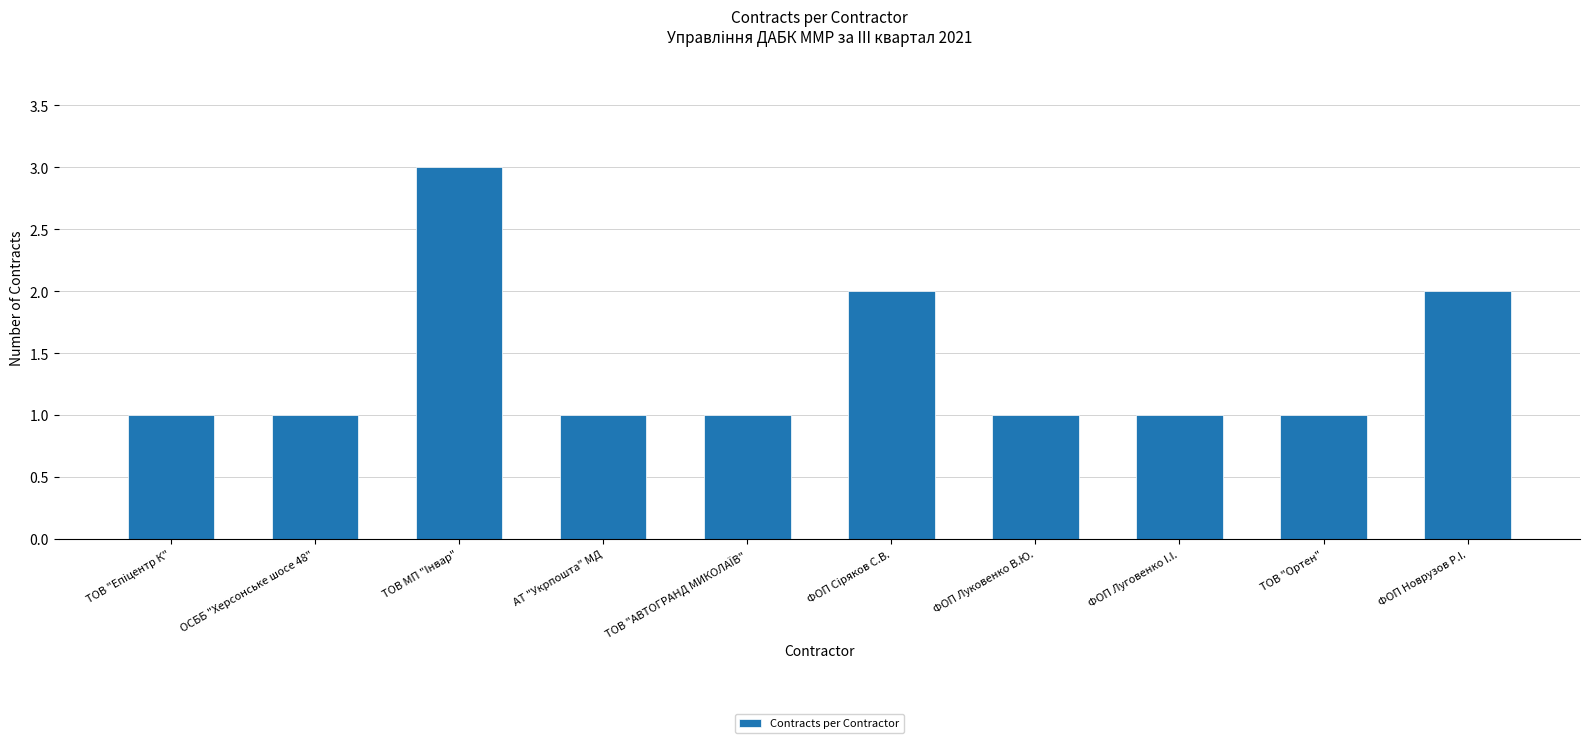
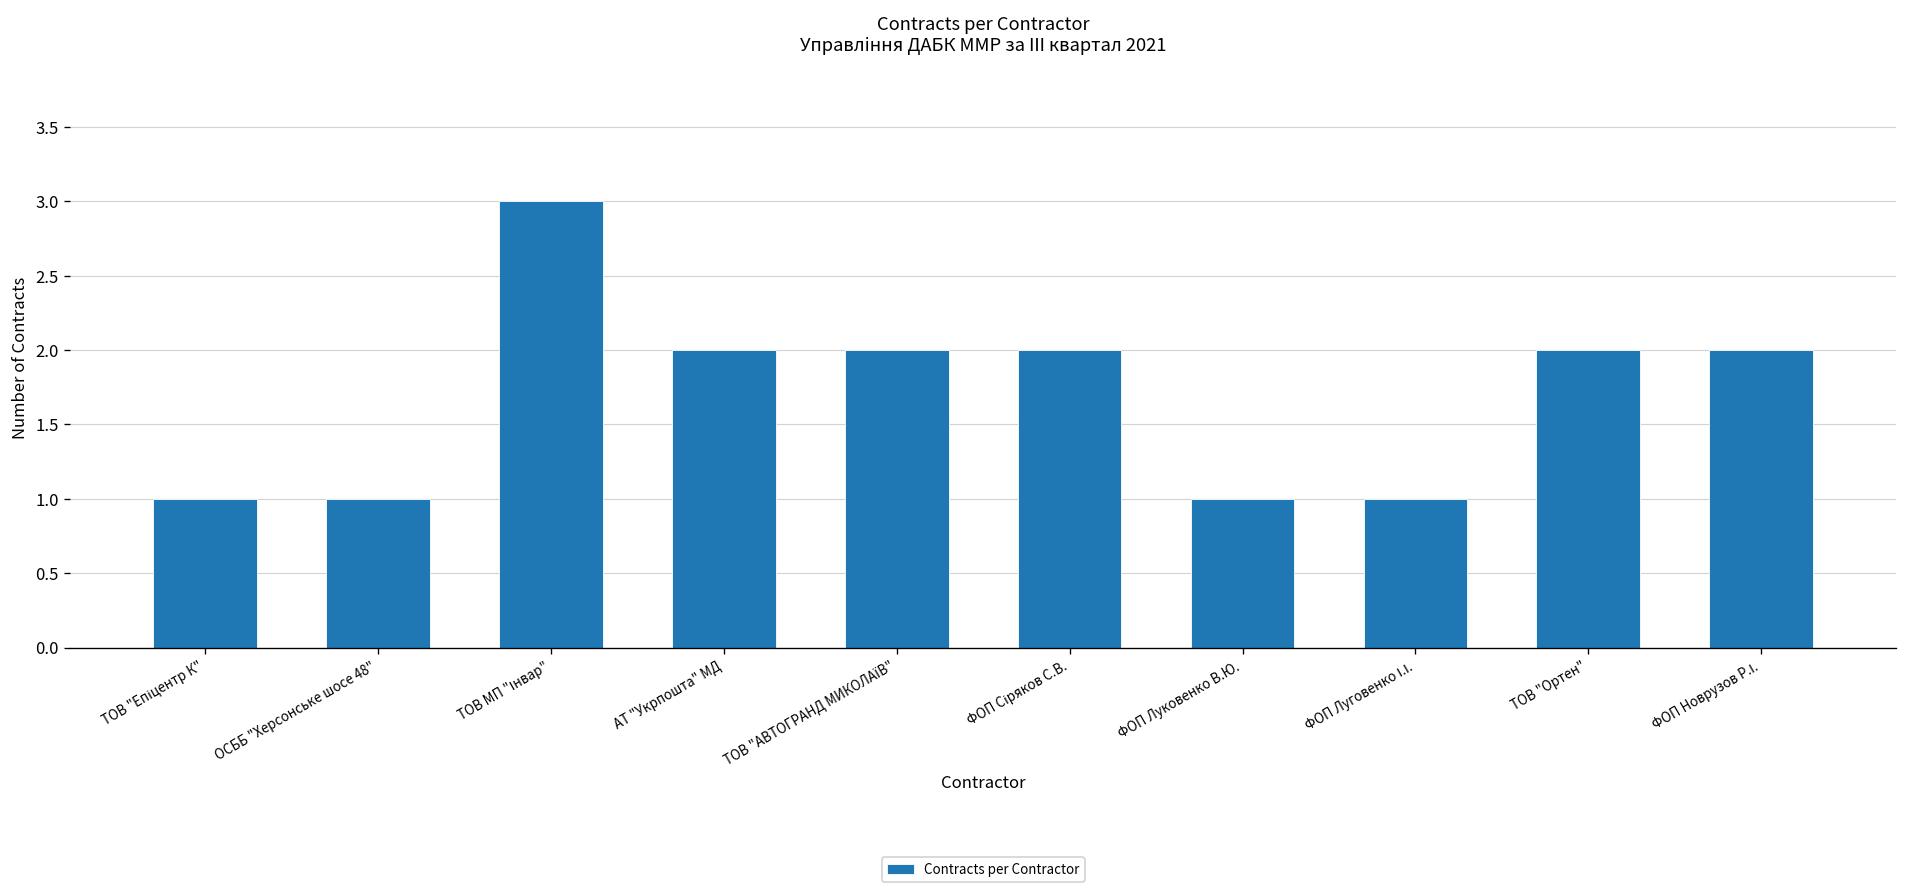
  {
    "ТОВ \"Епіцентр К\"": 1,
    "ОСББ \"Херсонське шосе 48\"": 1,
    "ТОВ МП \"Інвар\"": 3,
-   "АТ \"Укрпошта\" МД": 1,
-   "ТОВ \"АВТОГРАНД МИКОЛАЇВ\"": 1,
+   "АТ \"Укрпошта\" МД": 2,
+   "ТОВ \"АВТОГРАНД МИКОЛАЇВ\"": 2,
    "ФОП Сіряков С.В.": 2,
    "ФОП Луковенко В.Ю.": 1,
    "ФОП Луговенко І.І.": 1,
-   "ТОВ \"Ортен\"": 1,
+   "ТОВ \"Ортен\"": 2,
    "ФОП Новрузов Р.І.": 2
  }
